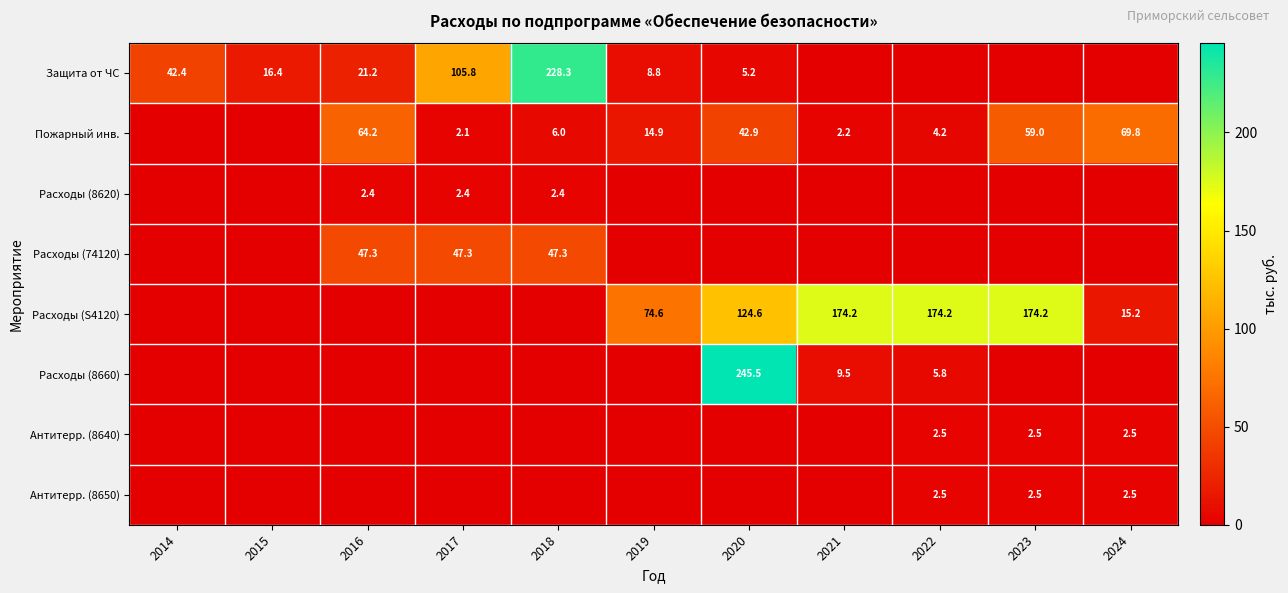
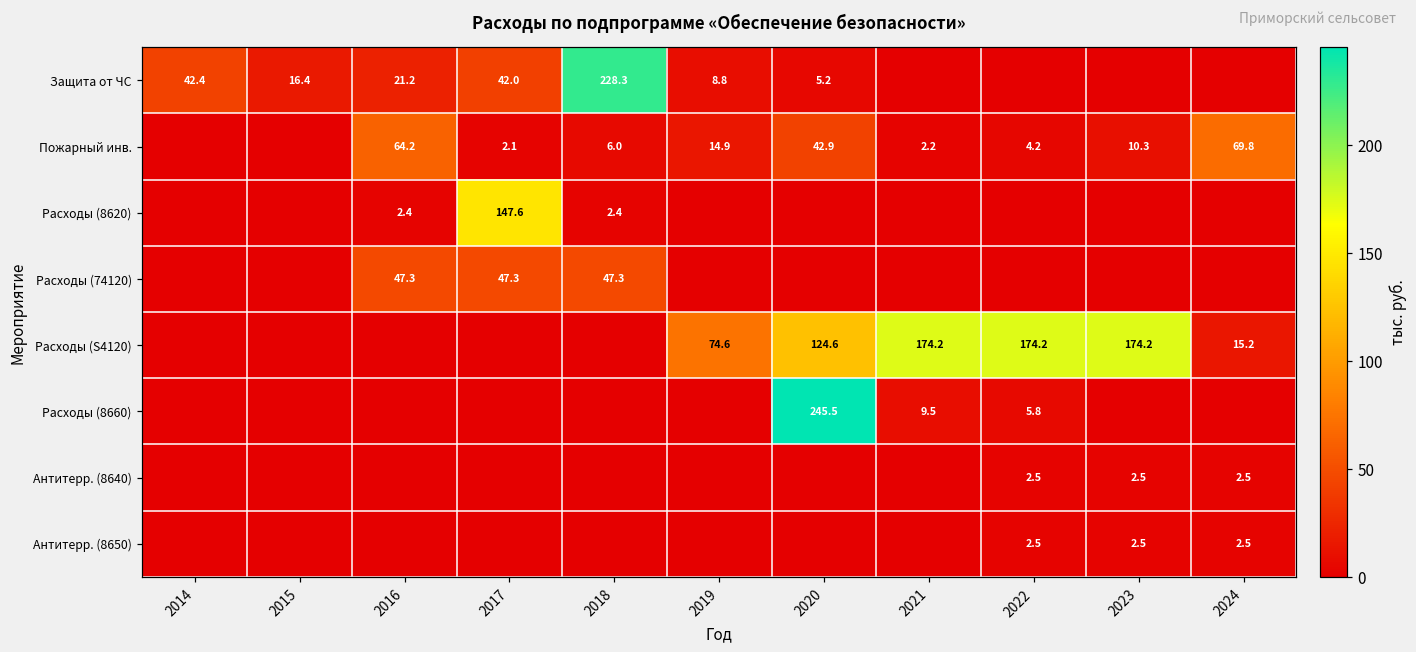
  {
    "Защита от ЧС": {
      "2014": 42.4,
      "2015": 16.4,
      "2016": 21.2,
-     "2017": 105.8,
+     "2017": 42.0,
      "2018": 228.3,
      "2019": 8.8,
      "2020": 5.2
    },
    "Пожарный инв.": {
      "2016": 64.2,
      "2017": 2.1,
      "2018": 6.0,
      "2019": 14.9,
      "2020": 42.9,
      "2021": 2.2,
      "2022": 4.2,
-     "2023": 59.0,
+     "2023": 10.3,
      "2024": 69.8
    },
    "Расходы (8620)": {
      "2016": 2.4,
-     "2017": 2.4,
+     "2017": 147.6,
      "2018": 2.4
    },
    "Расходы (74120)": {
      "2016": 47.3,
      "2017": 47.3,
      "2018": 47.3
    },
    "Расходы (S4120)": {
      "2019": 74.6,
      "2020": 124.6,
      "2021": 174.2,
      "2022": 174.2,
      "2023": 174.2,
      "2024": 15.2
    },
    "Расходы (8660)": {
      "2020": 245.5,
      "2021": 9.5,
      "2022": 5.8
    },
    "Антитерр. (8640)": {
      "2022": 2.5,
      "2023": 2.5,
      "2024": 2.5
    },
    "Антитерр. (8650)": {
      "2022": 2.5,
      "2023": 2.5,
      "2024": 2.5
    }
  }
